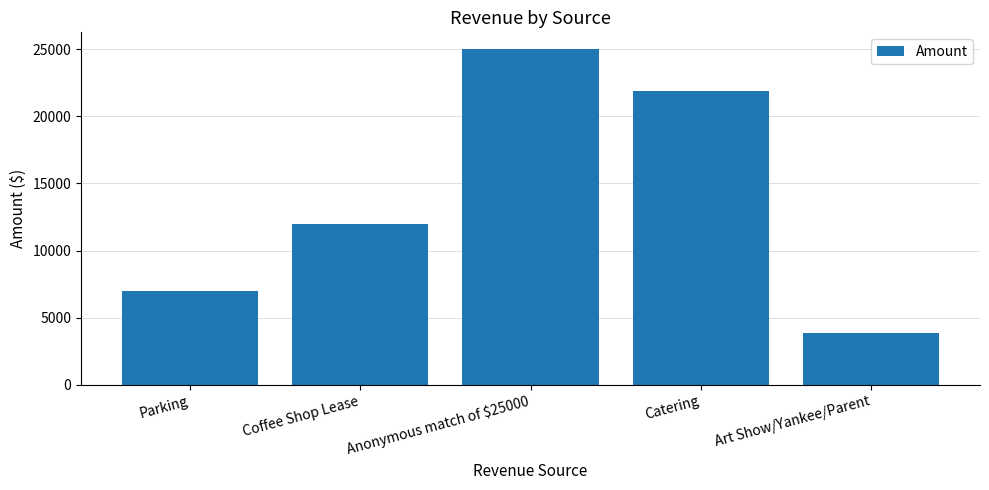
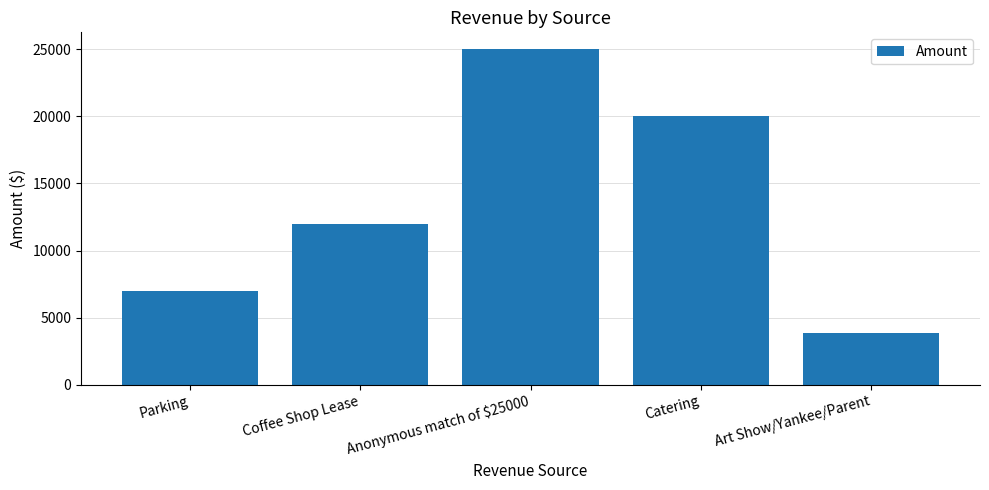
  {
    "Parking": 7000,
    "Coffee Shop Lease": 12000,
    "Anonymous match of $25000": 25000,
-   "Catering": 21800,
+   "Catering": 20000,
    "Art Show/Yankee/Parent": 3900
  }
